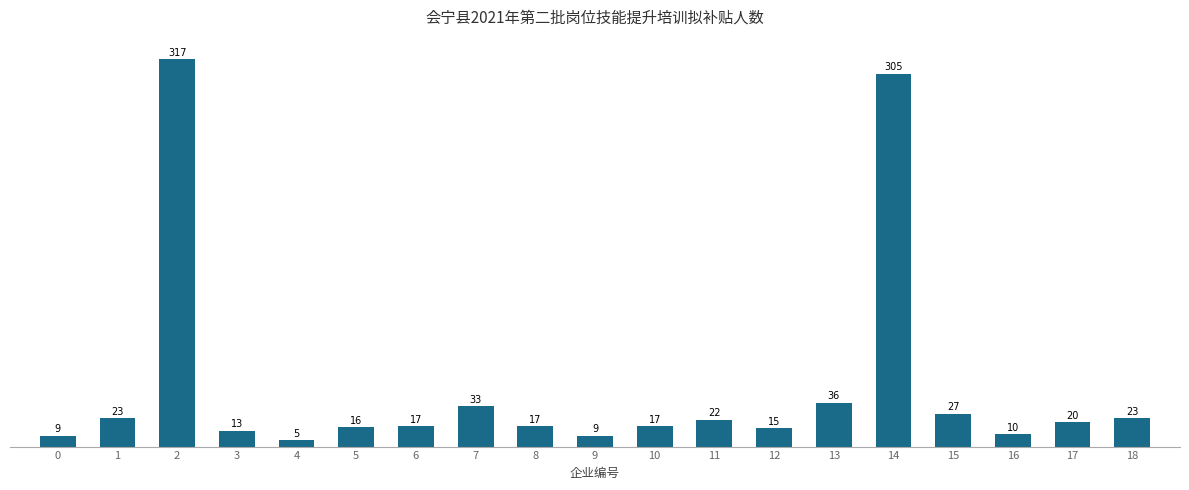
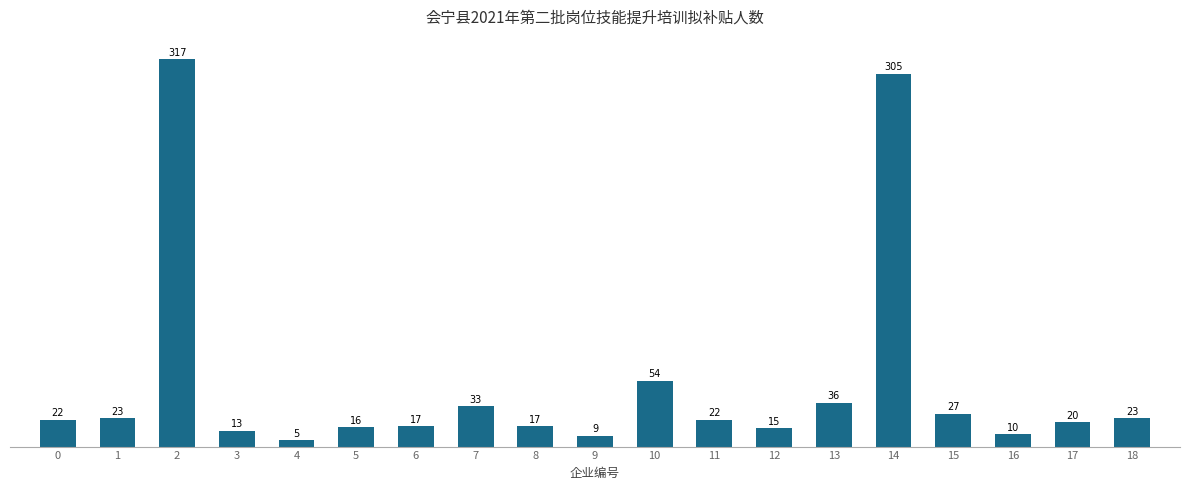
  {
-   "0": 9,
+   "0": 22,
    "1": 23,
    "2": 317,
    "3": 13,
    "4": 5,
    "5": 16,
    "6": 17,
    "7": 33,
    "8": 17,
    "9": 9,
-   "10": 17,
+   "10": 54,
    "11": 22,
    "12": 15,
    "13": 36,
    "14": 305,
    "15": 27,
    "16": 10,
    "17": 20,
    "18": 23
  }
